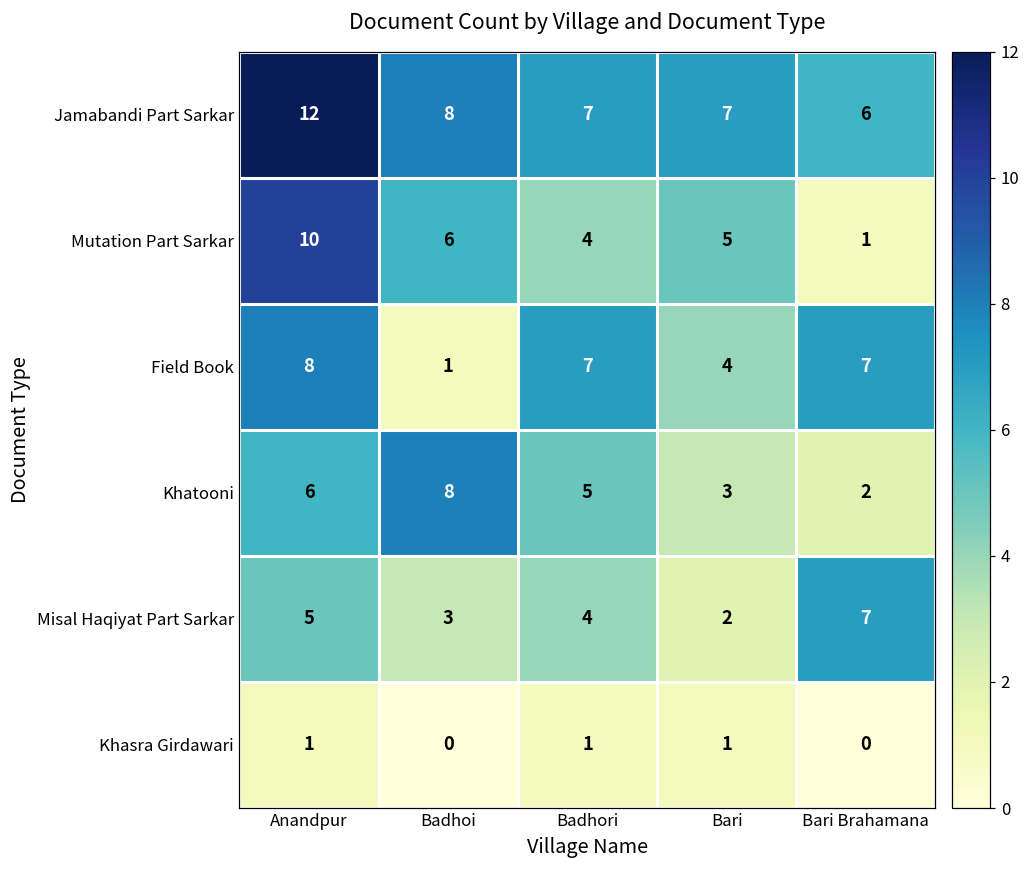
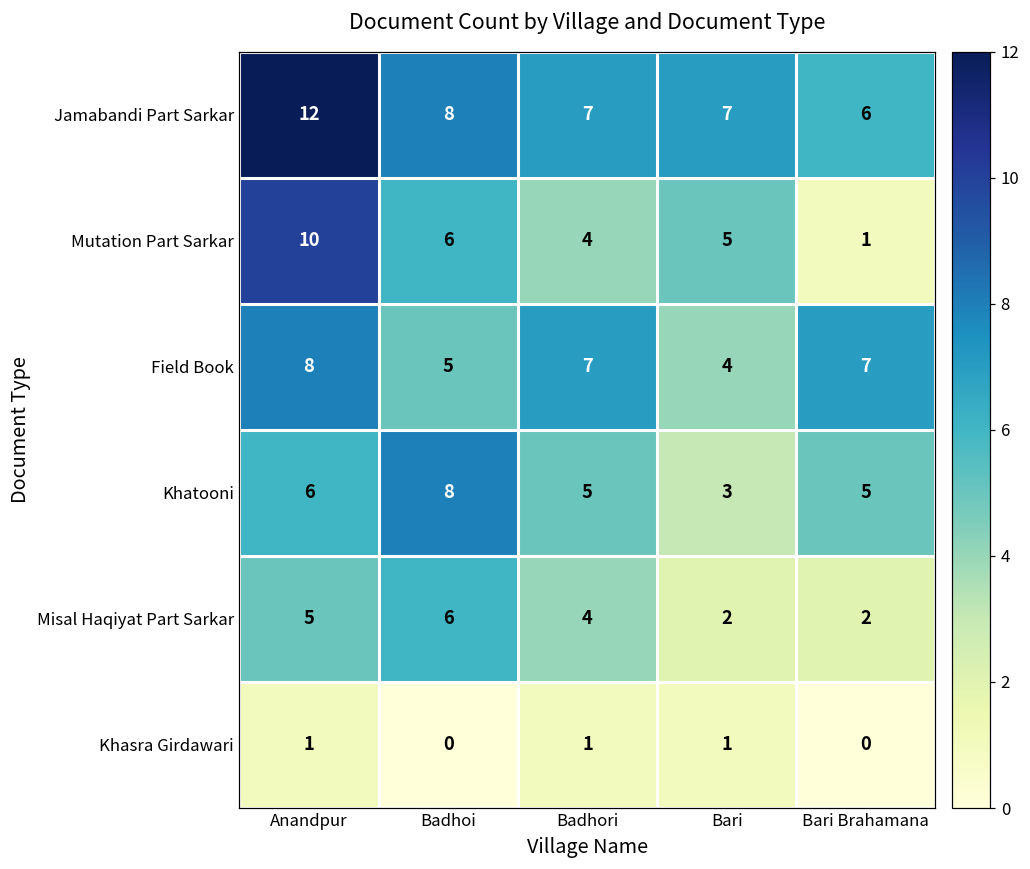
  {
    "Jamabandi Part Sarkar": {
      "Anandpur": 12,
      "Badhoi": 8,
      "Badhori": 7,
      "Bari": 7,
      "Bari Brahamana": 6
    },
    "Mutation Part Sarkar": {
      "Anandpur": 10,
      "Badhoi": 6,
      "Badhori": 4,
      "Bari": 5,
      "Bari Brahamana": 1
    },
    "Field Book": {
      "Anandpur": 8,
-     "Badhoi": 1,
+     "Badhoi": 5,
      "Badhori": 7,
      "Bari": 4,
      "Bari Brahamana": 7
    },
    "Khatooni": {
      "Anandpur": 6,
      "Badhoi": 8,
      "Badhori": 5,
      "Bari": 3,
-     "Bari Brahamana": 2
+     "Bari Brahamana": 5
    },
    "Misal Haqiyat Part Sarkar": {
      "Anandpur": 5,
-     "Badhoi": 3,
+     "Badhoi": 6,
      "Badhori": 4,
      "Bari": 2,
-     "Bari Brahamana": 7
+     "Bari Brahamana": 2
    },
    "Khasra Girdawari": {
      "Anandpur": 1,
      "Badhoi": 0,
      "Badhori": 1,
      "Bari": 1,
      "Bari Brahamana": 0
    }
  }
